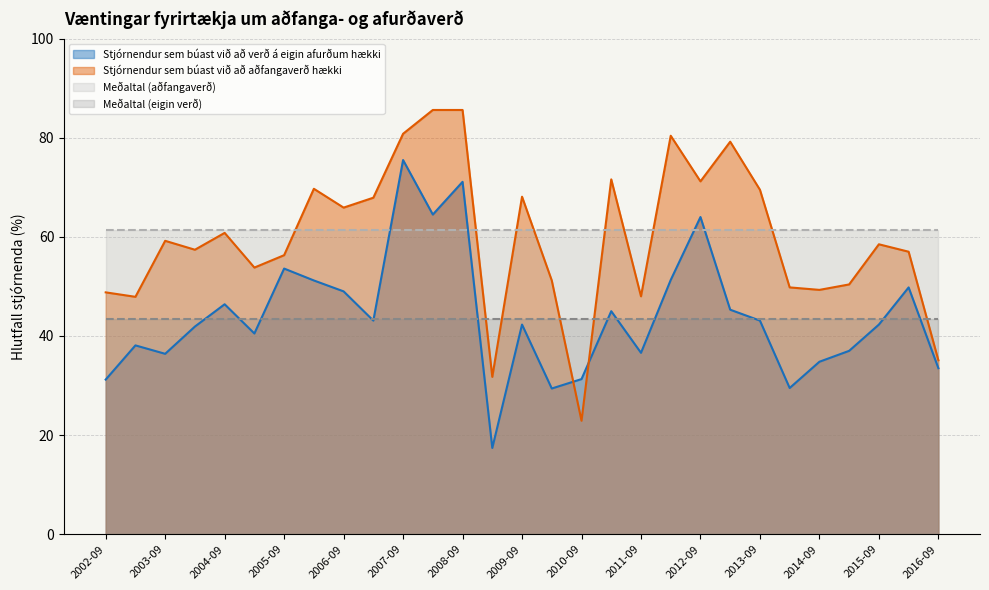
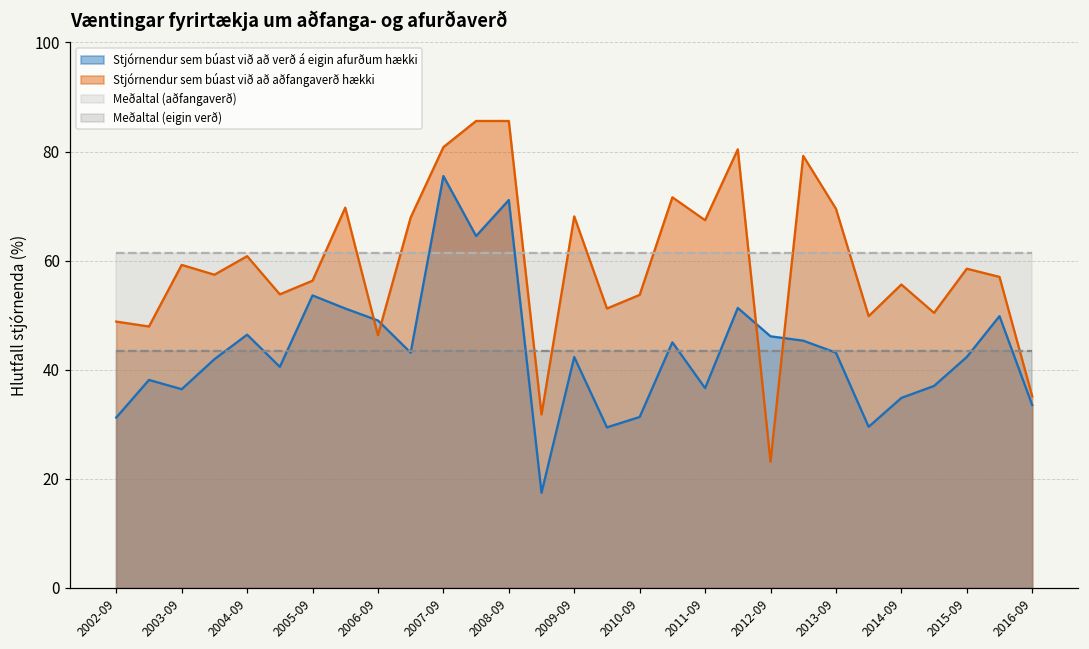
  {
    "Stjórnendur sem búast við að verð á eigin afurðum hækki": {
      "2002-09": 31,
      "2003-09": 36,
      "2004-09": 46,
      "2005-09": 54,
      "2006-09": 49,
      "2007-09": 76,
      "2008-09": 71,
      "2009-09": 42,
      "2010-09": 31,
      "2011-09": 37,
-     "2012-09": 64,
+     "2012-09": 46,
      "2014-09": 35,
      "2015-09": 42,
      "2016-09": 34
    },
    "Stjórnendur sem búast við að aðfangaverð hækki": {
      "2002-09": 49,
      "2003-09": 59,
      "2005-09": 56,
-     "2006-09": 66,
+     "2006-09": 46,
      "2007-09": 81,
      "2008-09": 86,
      "2009-09": 68,
-     "2010-09": 23,
-     "2011-09": 48,
-     "2012-09": 71,
+     "2010-09": 54,
+     "2011-09": 67,
+     "2012-09": 23,
      "2013-09": 70,
-     "2014-09": 49,
+     "2014-09": 56,
      "2015-09": 59,
      "2016-09": 35
    }
  }
